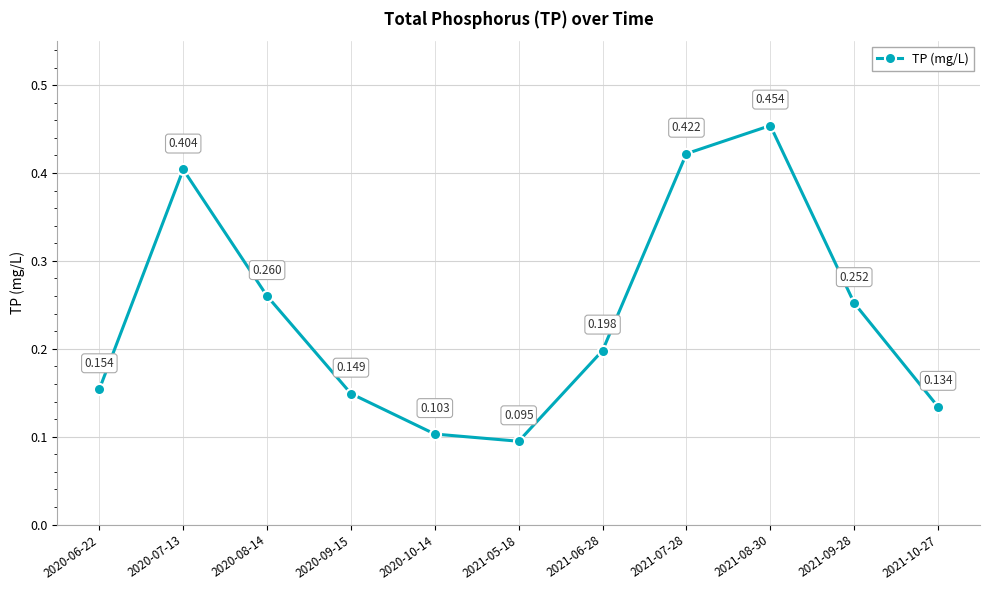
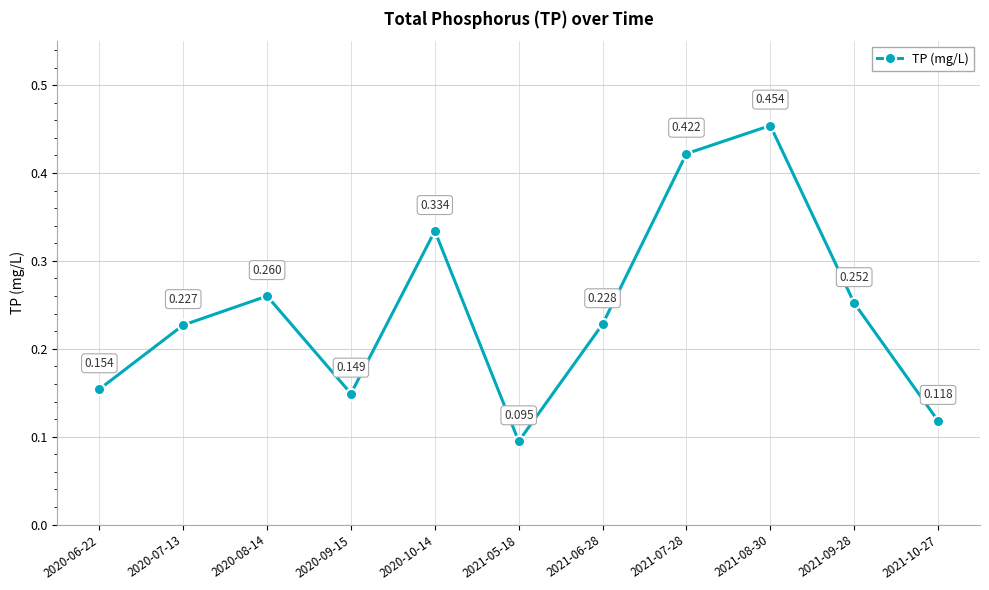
  {
-   "2020-07-13": 0.404,
-   "2020-10-14": 0.103,
-   "2021-06-28": 0.198,
-   "2021-10-27": 0.134
+   "2020-07-13": 0.227,
+   "2020-10-14": 0.334,
+   "2021-06-28": 0.228,
+   "2021-10-27": 0.118
  }
